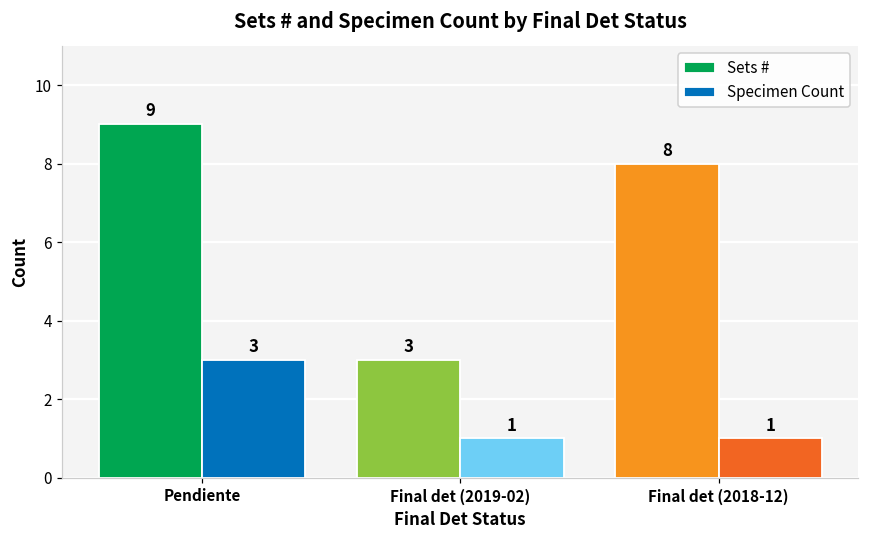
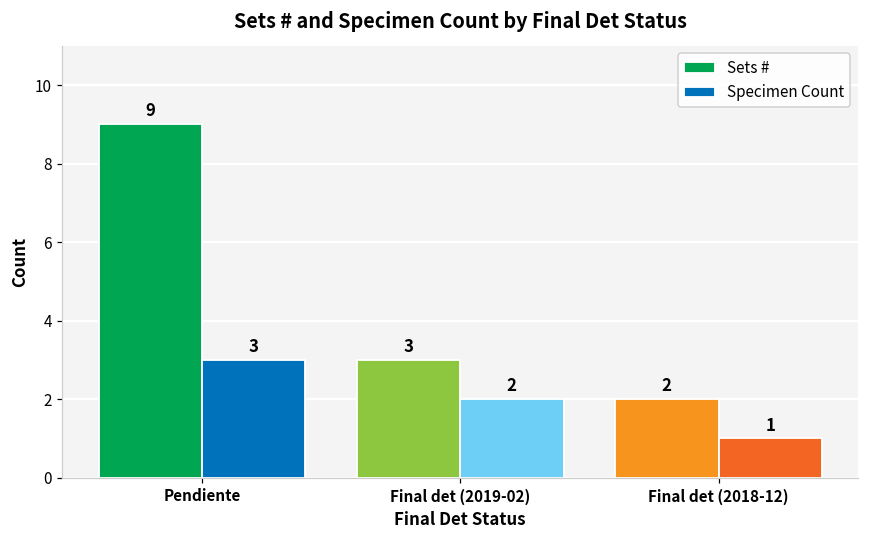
  {
    "Sets #": {
      "Pendiente": 9,
      "Final det (2019-02)": 3,
-     "Final det (2018-12)": 8
+     "Final det (2018-12)": 2
    },
    "Specimen Count": {
      "Pendiente": 3,
-     "Final det (2019-02)": 1,
+     "Final det (2019-02)": 2,
      "Final det (2018-12)": 1
    }
  }
